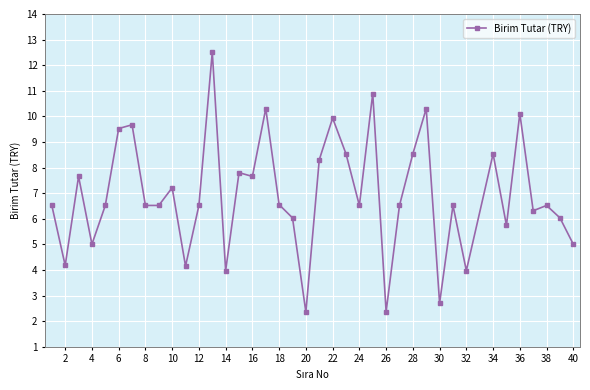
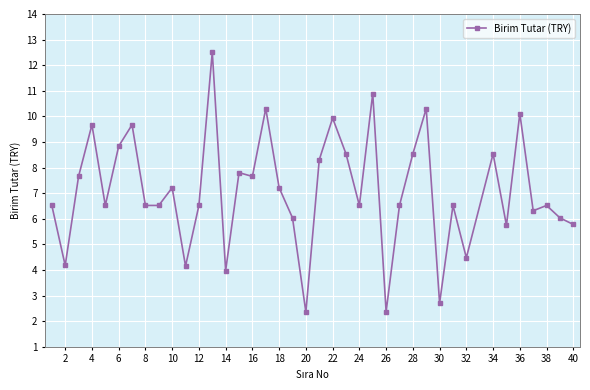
  {
    "2": 4.2,
-   "4": 5.0,
-   "6": 9.5,
+   "4": 9.7,
+   "6": 8.8,
    "8": 6.5,
    "10": 7.2,
    "12": 6.5,
    "14": 4.0,
    "16": 7.7,
-   "18": 6.6,
+   "18": 7.2,
    "20": 2.4,
    "22": 9.9,
    "24": 6.5,
    "26": 2.4,
    "28": 8.5,
    "30": 2.7,
-   "32": 4.0,
+   "32": 4.5,
    "34": 8.5,
    "36": 10.1,
    "38": 6.5,
-   "40": 5.0
+   "40": 5.8
  }
